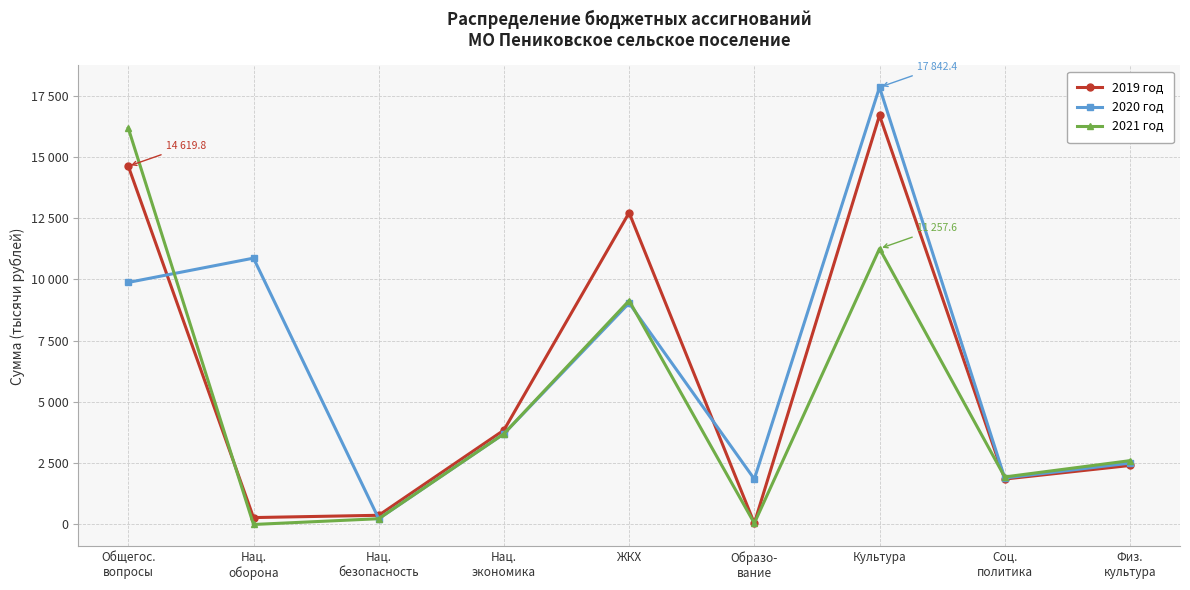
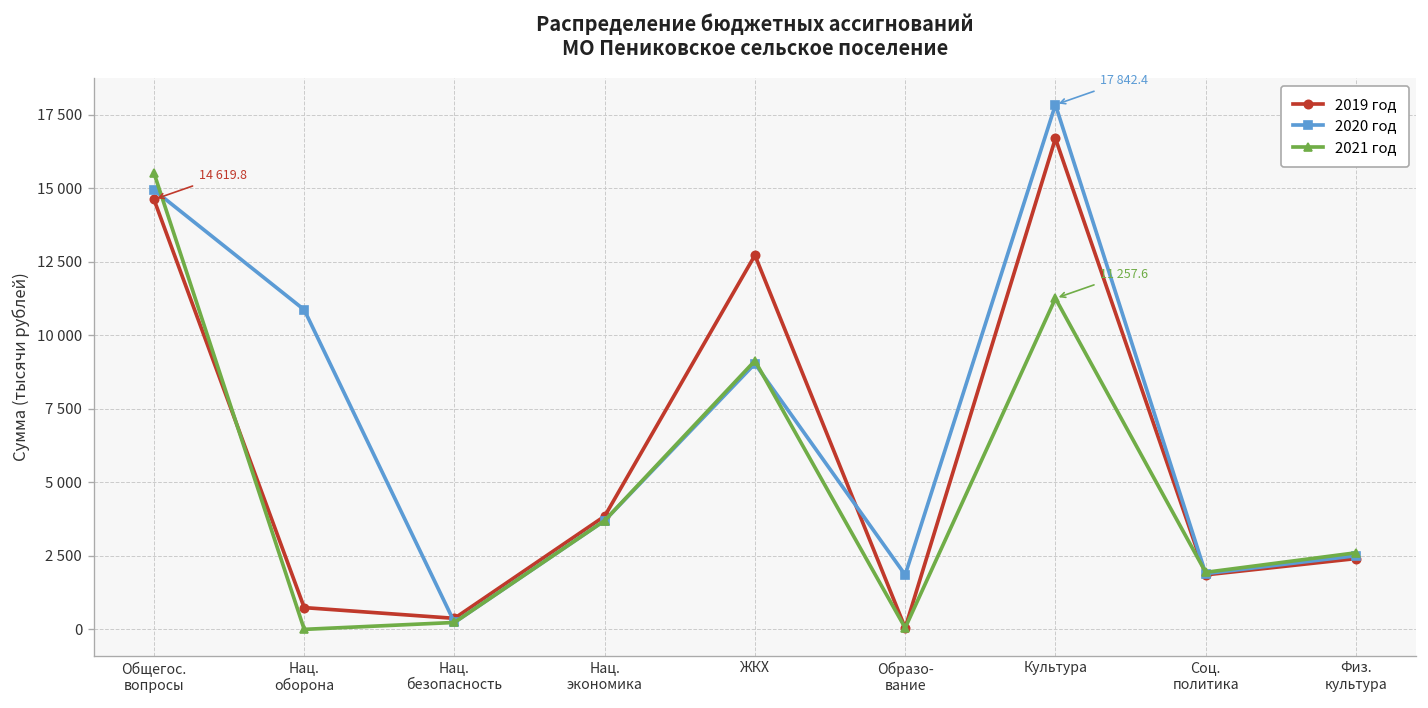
  {
    "2019 год": {
-     "Нац. оборона": 300,
+     "Нац. оборона": 700,
      "Нац. безопасность": 400,
      "Нац. экономика": 3900,
      "ЖКХ": 12700,
      "Культура": 16700
    },
    "2020 год": {
-     "Общегос. вопросы": 9900,
+     "Общегос. вопросы": 14900,
      "Нац. оборона": 10900,
      "Образо- вание": 1900
    },
    "2021 год": {
-     "Общегос. вопросы": 16200,
+     "Общегос. вопросы": 15500,
      "Нац. оборона": 0
    }
  }
